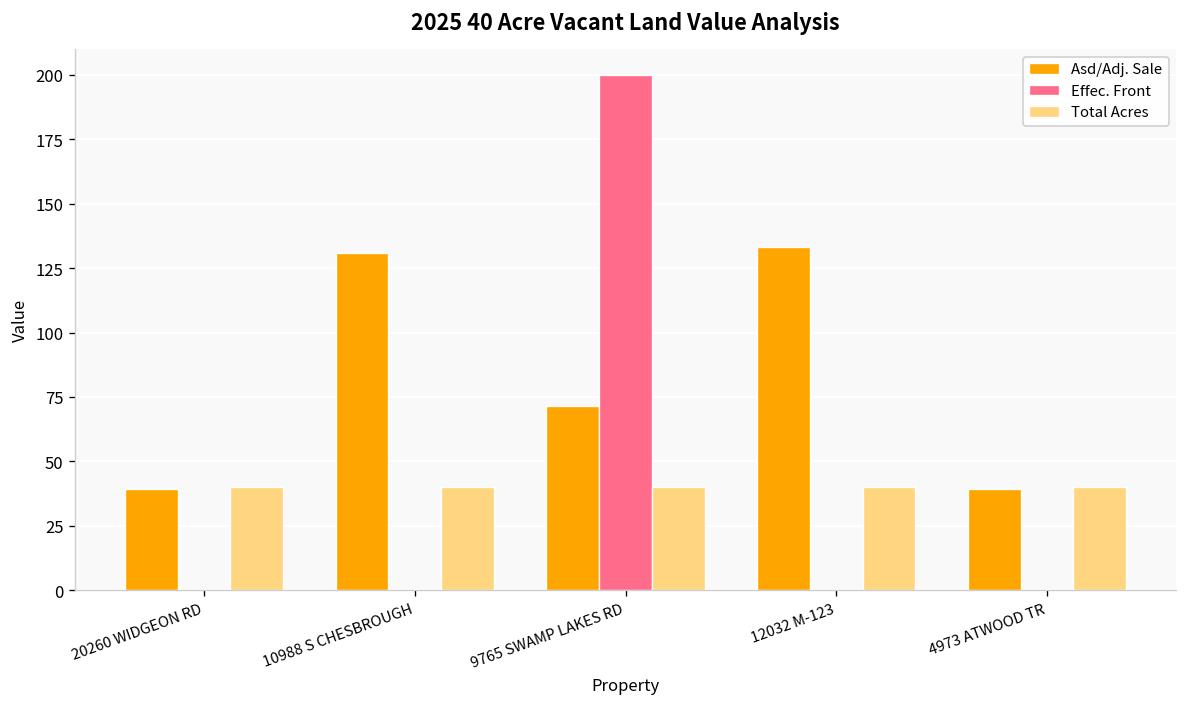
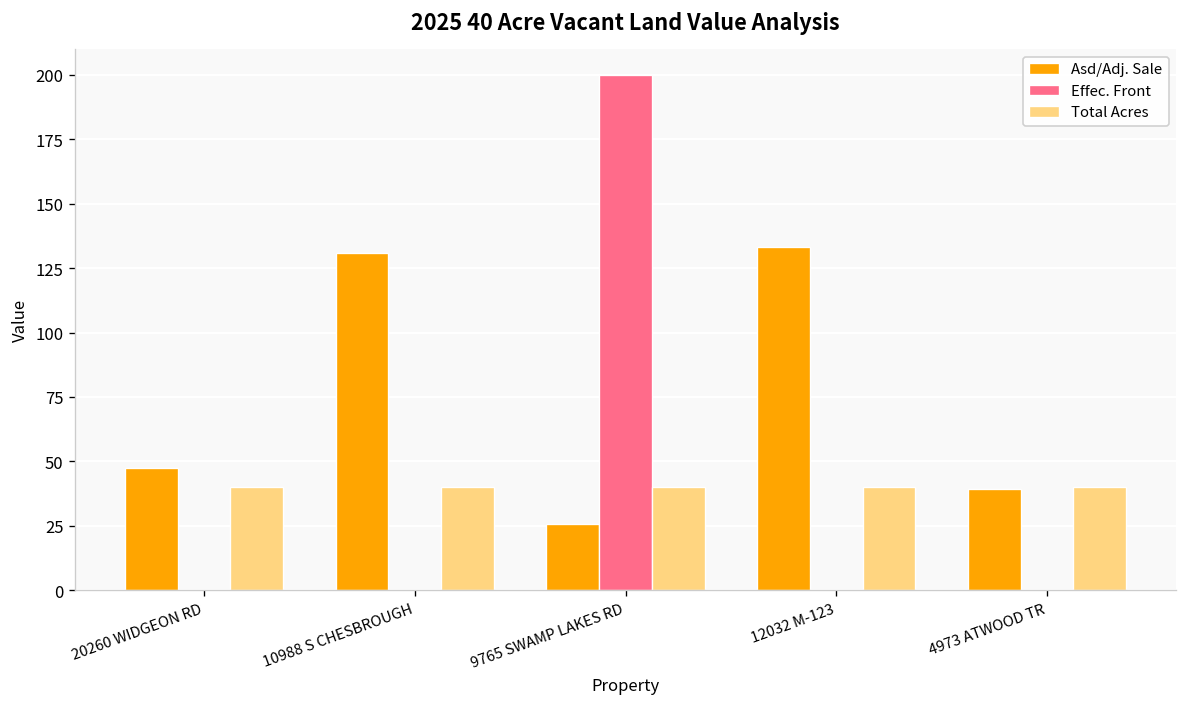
  {
    "Asd/Adj. Sale": {
-     "20260 WIDGEON RD": 39,
+     "20260 WIDGEON RD": 48,
      "10988 S CHESBROUGH": 131,
-     "9765 SWAMP LAKES RD": 72,
+     "9765 SWAMP LAKES RD": 26,
      "12032 M-123": 133,
      "4973 ATWOOD TR": 39
    },
    "Effec. Front": {
      "20260 WIDGEON RD": 0,
      "10988 S CHESBROUGH": 0,
      "9765 SWAMP LAKES RD": 200,
      "12032 M-123": 0,
      "4973 ATWOOD TR": 0
    },
    "Total Acres": {
      "20260 WIDGEON RD": 40,
      "10988 S CHESBROUGH": 40,
      "9765 SWAMP LAKES RD": 40,
      "12032 M-123": 40,
      "4973 ATWOOD TR": 40
    }
  }
